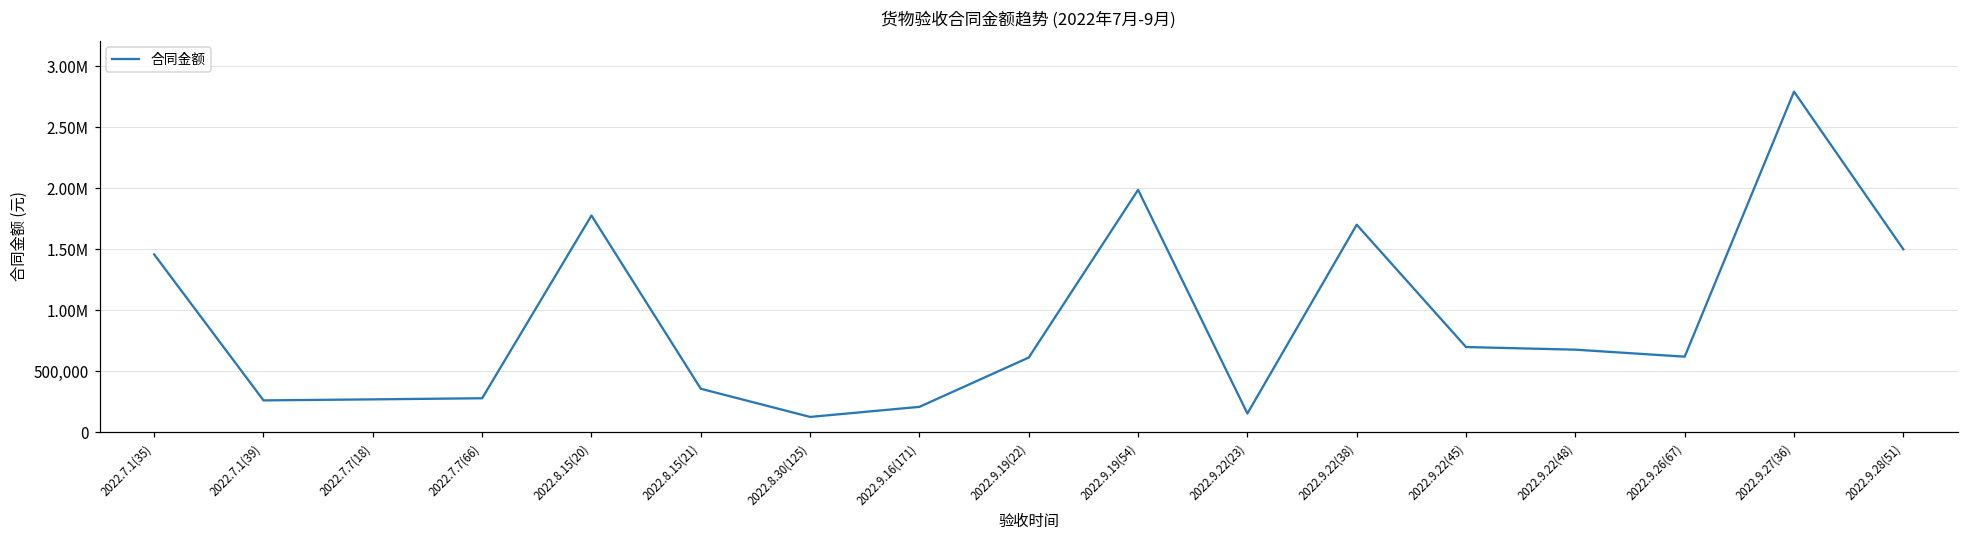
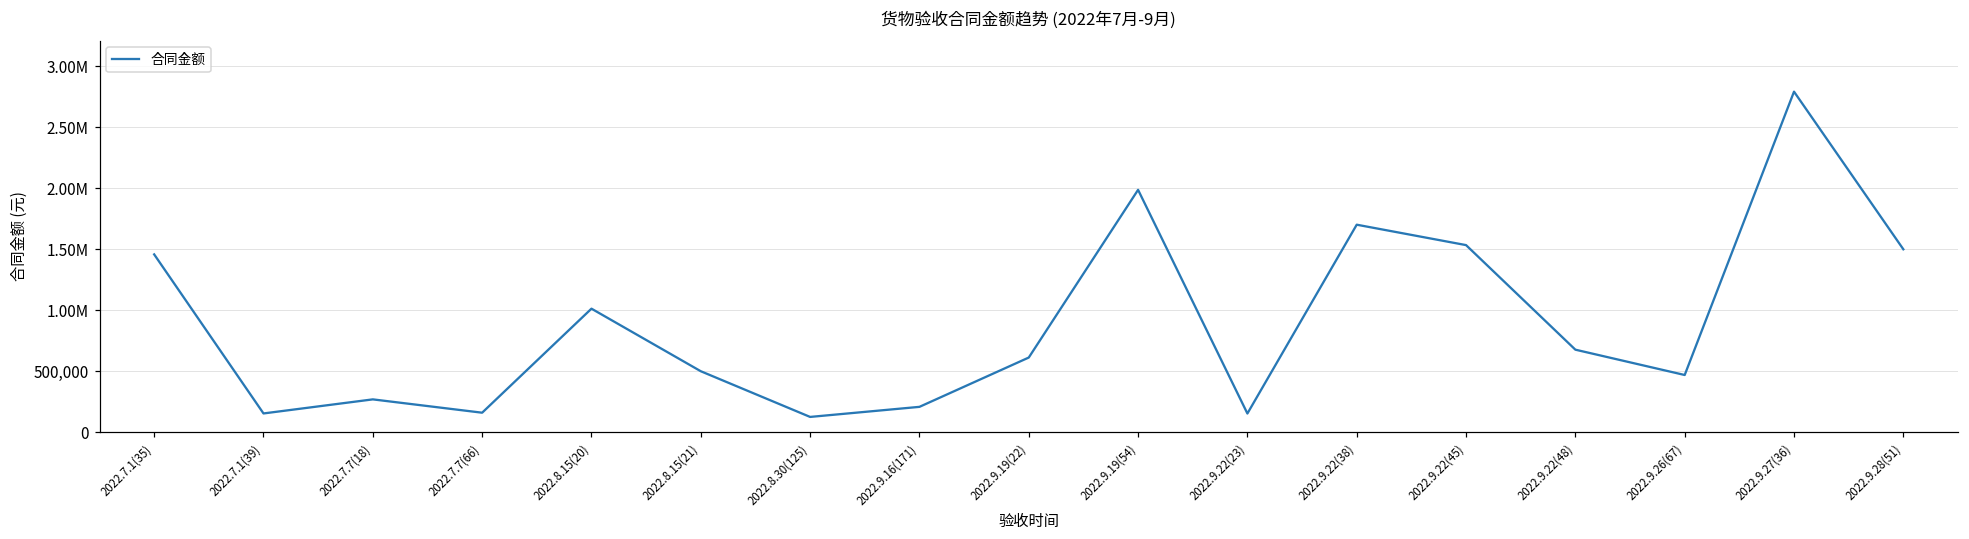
  {
    "2022.7.1(35)": "1,460,000",
-   "2022.7.1(39)": "260,000",
+   "2022.7.1(39)": "150,000",
    "2022.7.7(18)": "270,000",
-   "2022.7.7(66)": "280,000",
-   "2022.8.15(20)": "1,780,000",
-   "2022.8.15(21)": "360,000",
+   "2022.7.7(66)": "160,000",
+   "2022.8.15(20)": "1,010,000",
+   "2022.8.15(21)": "500,000",
    "2022.8.30(125)": "130,000",
    "2022.9.16(171)": "210,000",
    "2022.9.19(22)": "610,000",
    "2022.9.19(54)": "1,990,000",
    "2022.9.22(23)": "150,000",
    "2022.9.22(38)": "1,700,000",
-   "2022.9.22(45)": "700,000",
+   "2022.9.22(45)": "1,530,000",
    "2022.9.22(48)": "680,000",
-   "2022.9.26(67)": "620,000",
+   "2022.9.26(67)": "470,000",
    "2022.9.27(36)": "2,790,000",
    "2022.9.28(51)": "1,500,000"
  }
